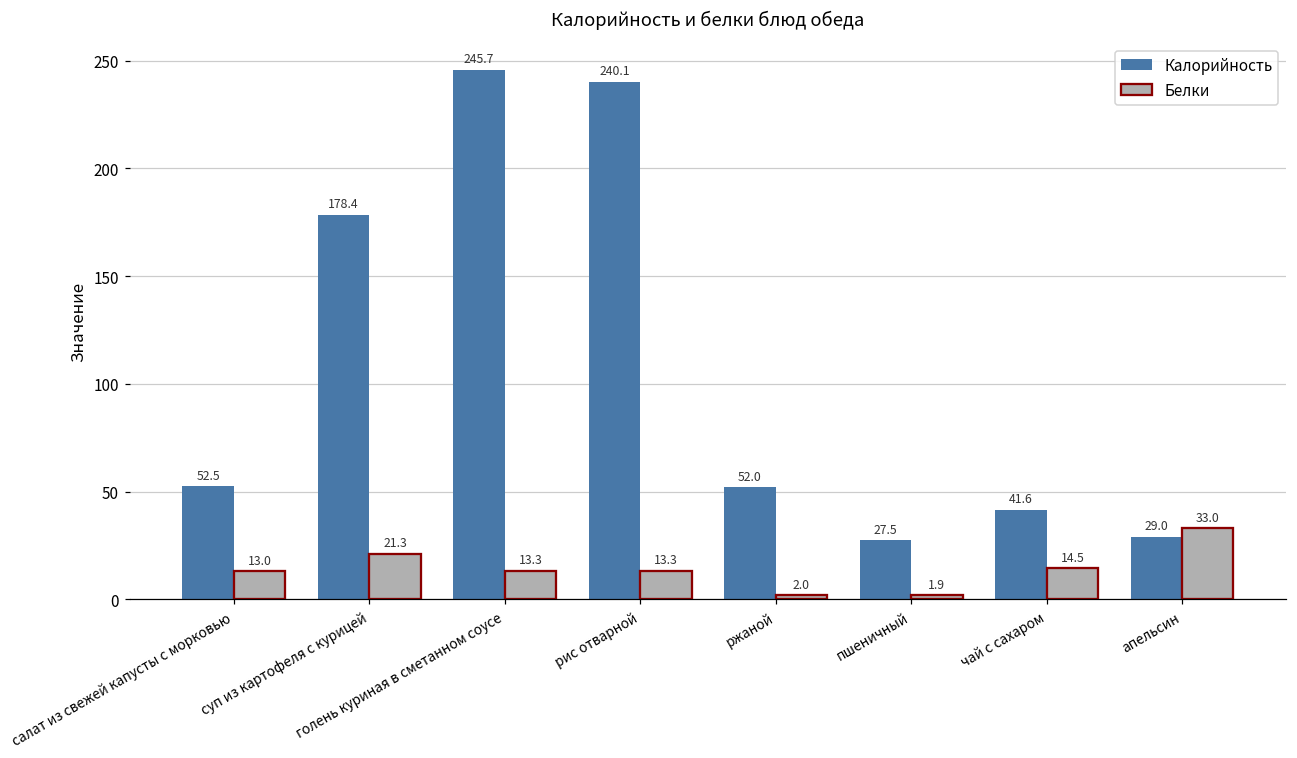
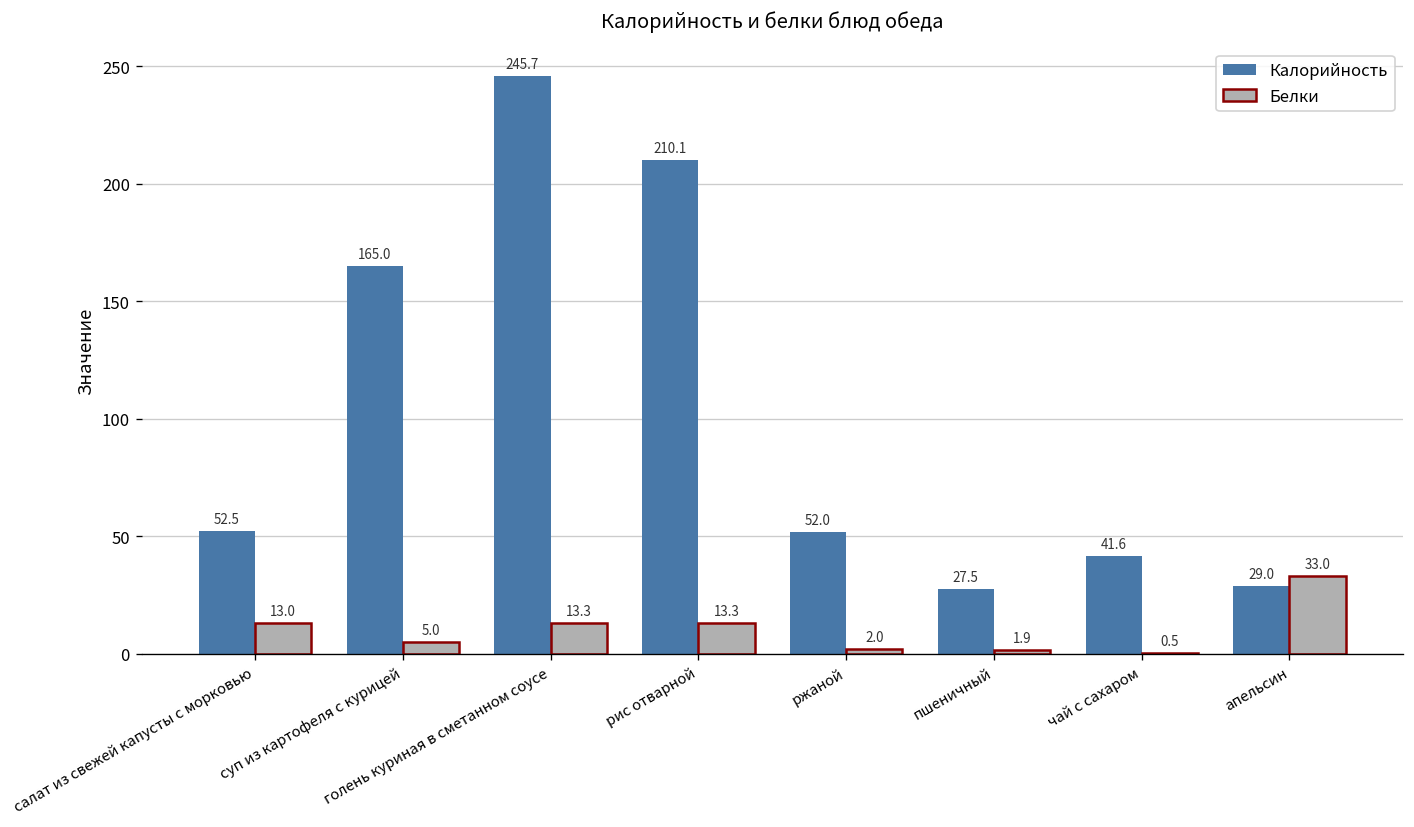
  {
    "Калорийность": {
      "салат из свежей капусты с морковью": 52.5,
-     "суп из картофеля с курицей": 178.4,
+     "суп из картофеля с курицей": 165.0,
      "голень куриная в сметанном соусе": 245.7,
-     "рис отварной": 240.1,
+     "рис отварной": 210.1,
      "ржаной": 52.0,
      "пшеничный": 27.5,
      "чай с сахаром": 41.6,
      "апельсин": 29.0
    },
    "Белки": {
      "салат из свежей капусты с морковью": 13.0,
-     "суп из картофеля с курицей": 21.3,
+     "суп из картофеля с курицей": 5.0,
      "голень куриная в сметанном соусе": 13.3,
      "рис отварной": 13.3,
      "ржаной": 2.0,
      "пшеничный": 1.9,
-     "чай с сахаром": 14.5,
+     "чай с сахаром": 0.5,
      "апельсин": 33.0
    }
  }
